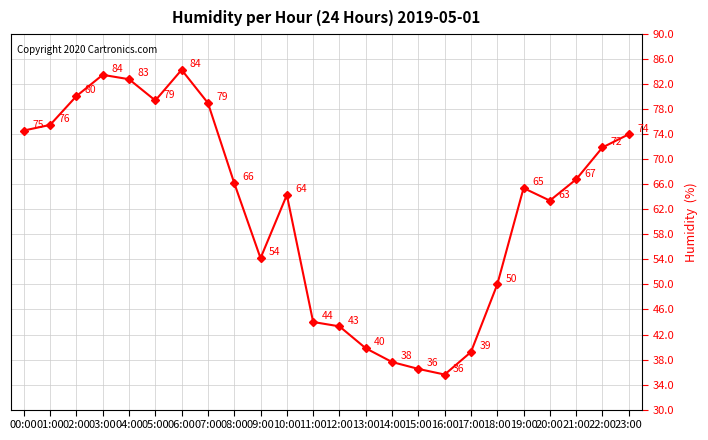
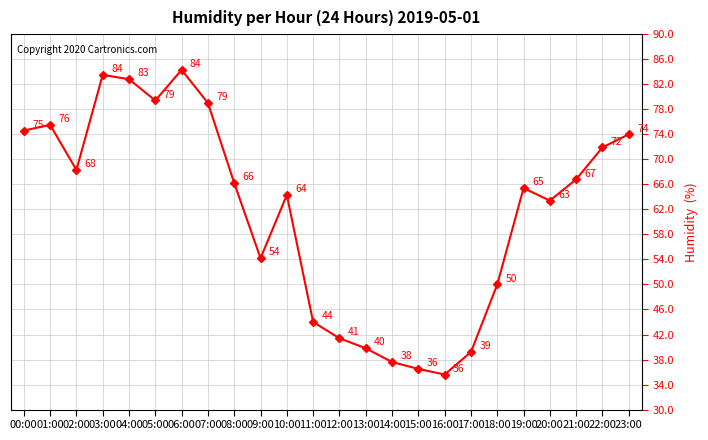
  {
    "01:00": 75,
-   "02:00": 80,
+   "02:00": 68,
    "03:00": 84,
    "04:00": 83,
    "05:00": 79,
    "06:00": 84,
    "07:00": 79,
    "08:00": 66,
    "09:00": 54,
    "10:00": 64,
    "11:00": 44,
-   "12:00": 43,
+   "12:00": 41,
    "13:00": 40,
    "14:00": 38,
    "15:00": 36,
    "16:00": 36,
    "17:00": 39,
    "18:00": 50,
    "19:00": 65,
    "20:00": 63,
    "21:00": 67,
    "22:00": 72,
    "23:00": 74
  }
